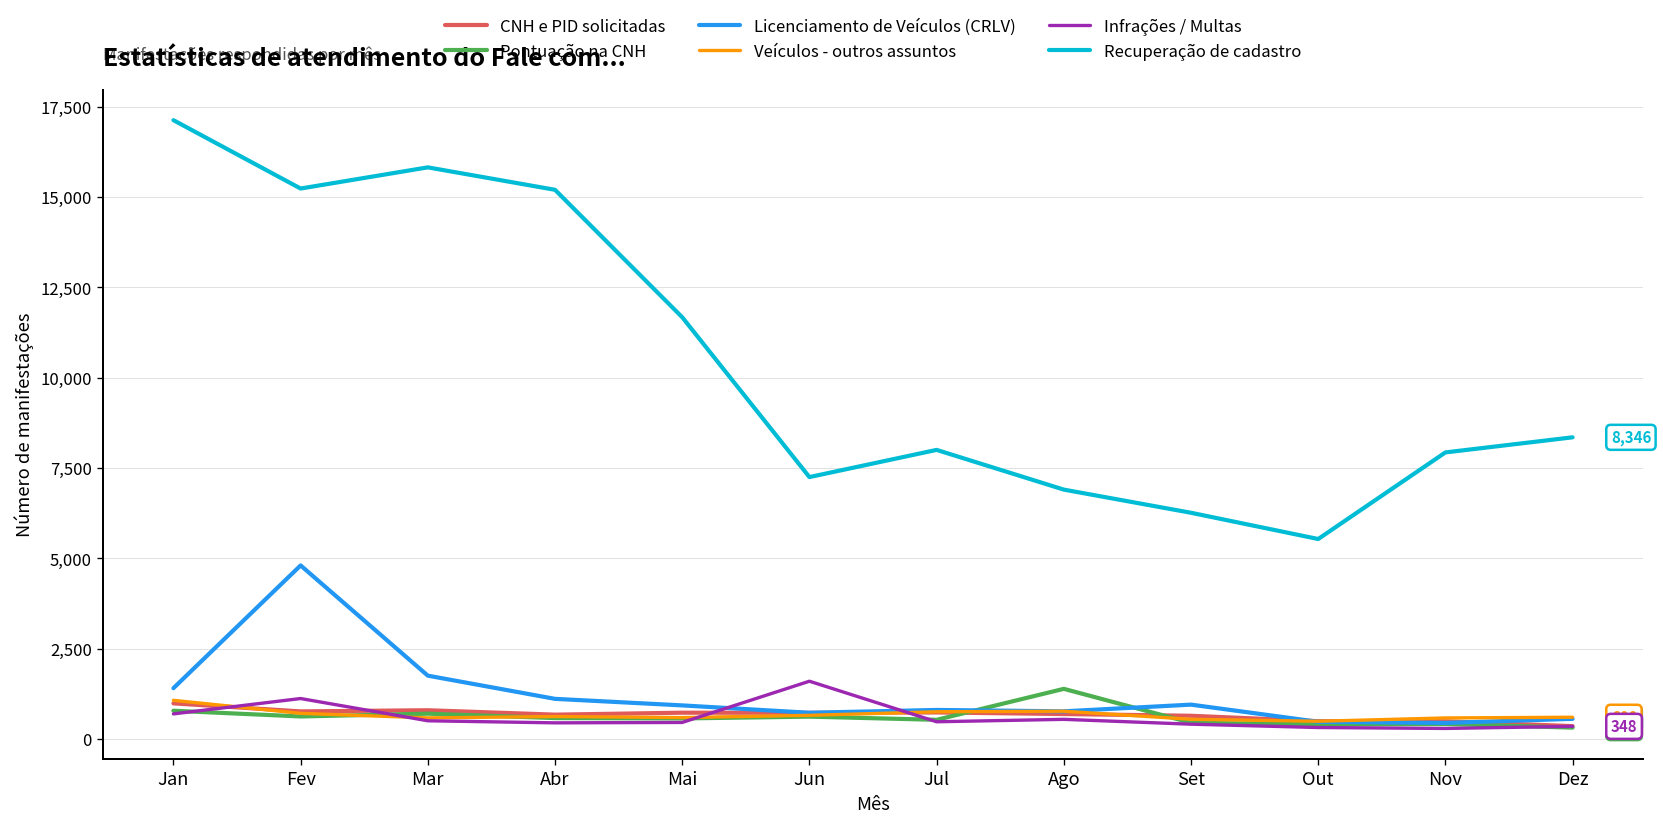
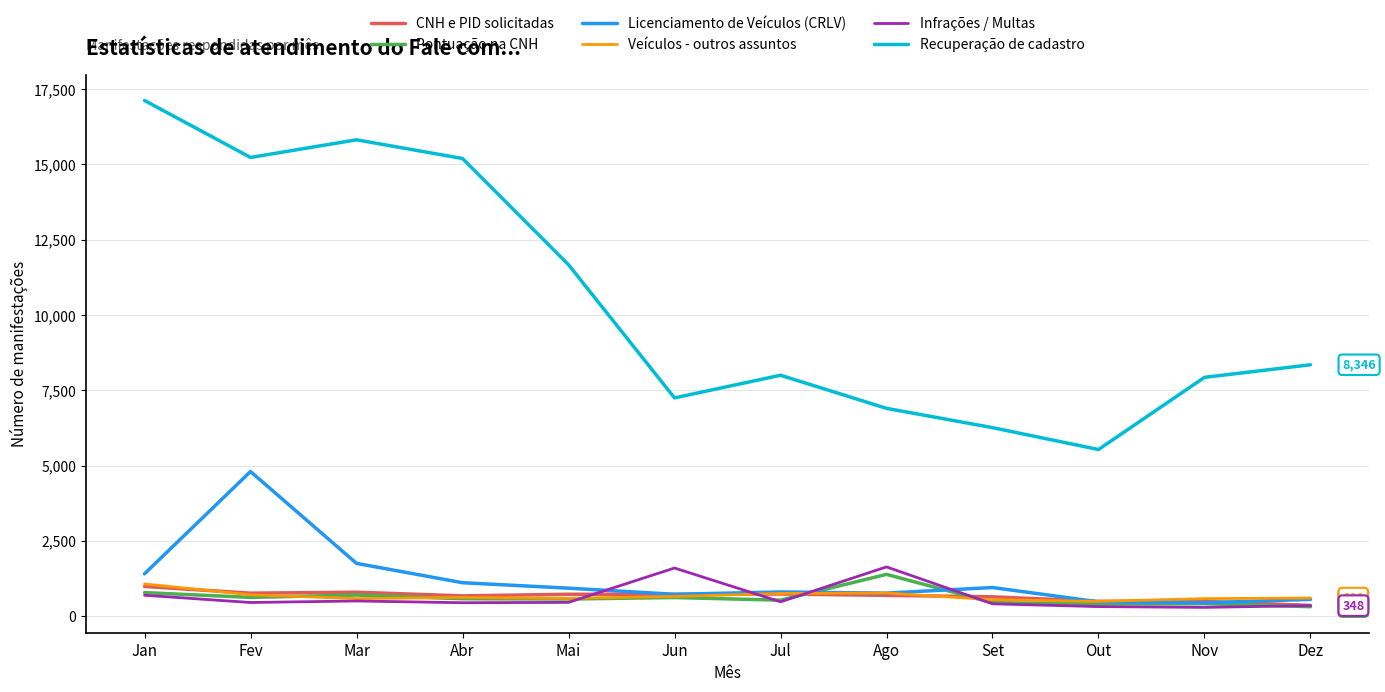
  {
    "CNH e PID solicitadas": {
      "Mar": "800",
      "Mai": "700",
      "Set": "600"
    },
    "Pontuação na CNH": {
      "Jan": "800",
      "Fev": "600",
      "Mar": "700",
      "Ago": "1,400"
    },
    "Veículos - outros assuntos": {
      "Set": "500",
      "Nov": "600"
    },
    "Infrações / Multas": {
      "Jan": "700",
-     "Fev": "1,100",
+     "Fev": "500",
      "Abr": "400",
      "Mai": "500",
      "Jun": "1,600",
-     "Ago": "500",
+     "Ago": "1,600",
      "Out": "300",
      "Nov": "300"
    }
  }
